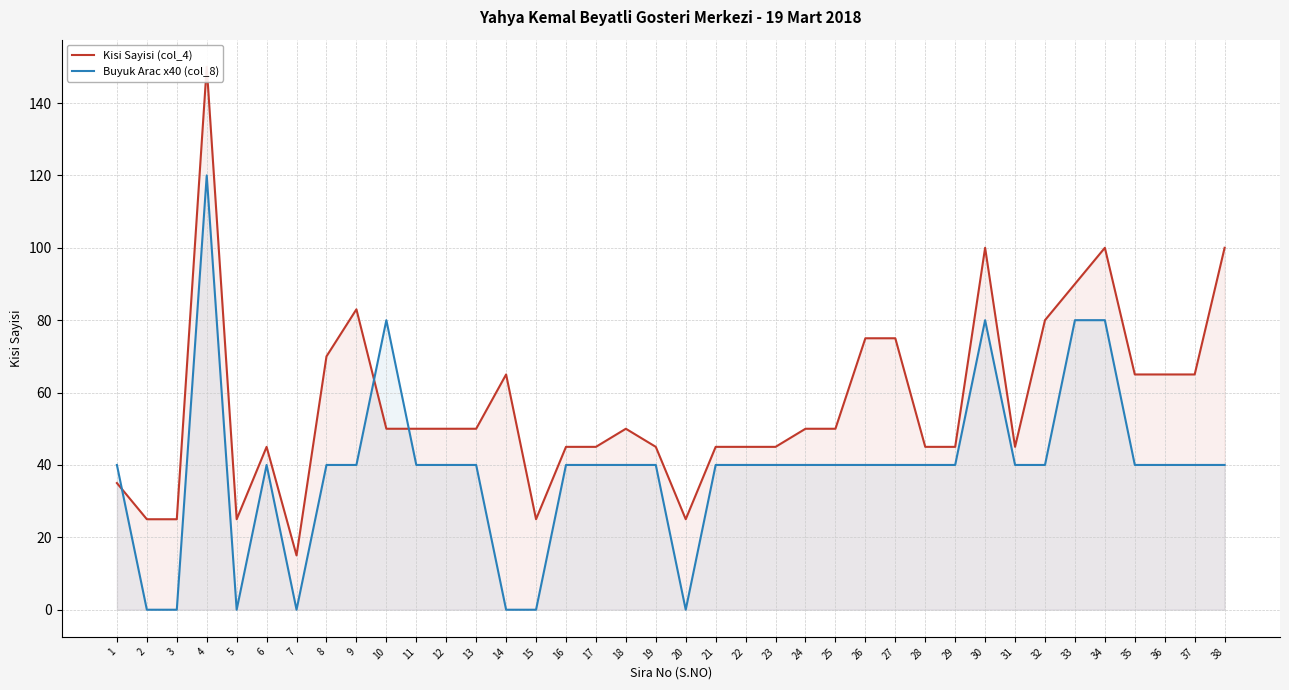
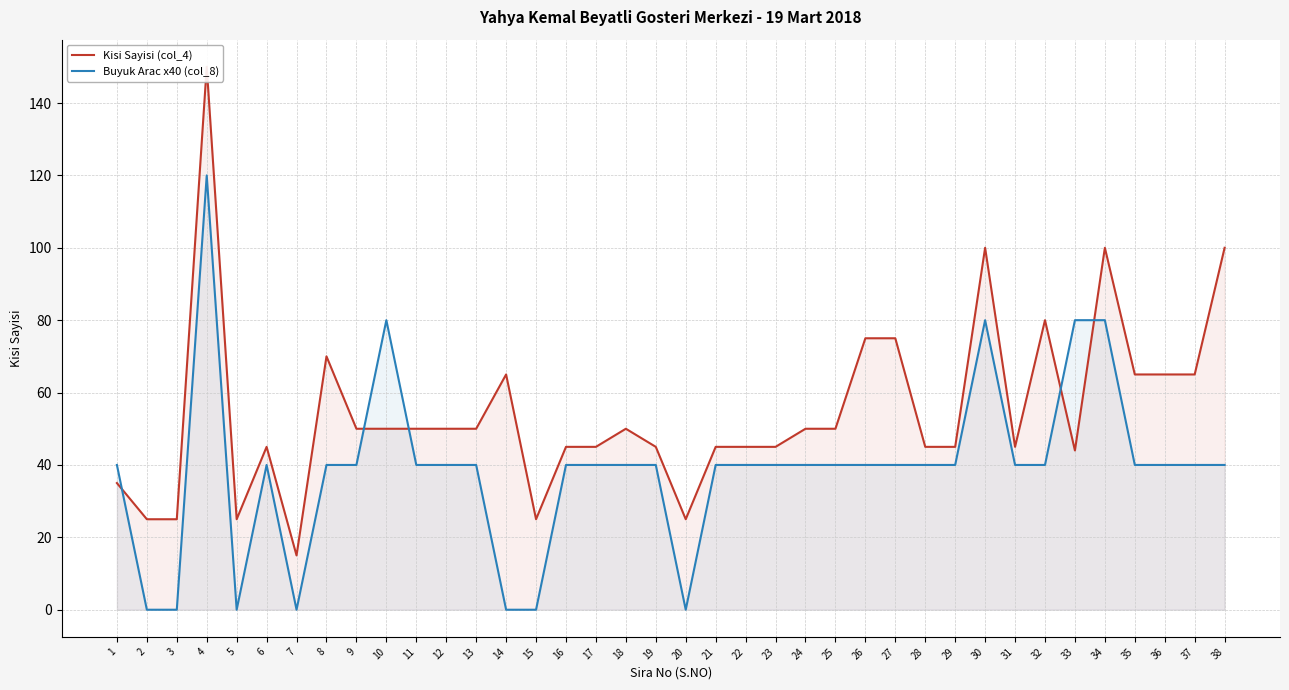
  {
    "Kisi Sayisi (col_4)": {
      "1": 35,
      "2": 25,
      "3": 25,
      "5": 25,
      "6": 45,
      "7": 15,
      "8": 70,
-     "9": 83,
+     "9": 50,
      "10": 50,
      "11": 50,
      "12": 50,
      "13": 50,
      "14": 65,
      "15": 25,
      "16": 45,
      "17": 45,
      "18": 50,
      "19": 45,
      "20": 25,
      "21": 45,
      "22": 45,
      "23": 45,
      "24": 50,
      "25": 50,
      "26": 75,
      "27": 75,
      "28": 45,
      "29": 45,
      "30": 100,
      "31": 45,
      "32": 80,
-     "33": 90,
+     "33": 44,
      "34": 100,
      "35": 65,
      "36": 65,
      "37": 65,
      "38": 100
    },
    "Buyuk Arac x40 (col_8)": {
      "1": 40,
      "2": 0,
      "3": 0,
      "4": 120,
      "5": 0,
      "6": 40,
      "7": 0,
      "8": 40,
      "9": 40,
      "10": 80,
      "11": 40,
      "12": 40,
      "13": 40,
      "14": 0,
      "15": 0,
      "16": 40,
      "17": 40,
      "18": 40,
      "19": 40,
      "20": 0,
      "21": 40,
      "22": 40,
      "23": 40,
      "24": 40,
      "25": 40,
      "26": 40,
      "27": 40,
      "28": 40,
      "29": 40,
      "30": 80,
      "31": 40,
      "32": 40,
      "33": 80,
      "34": 80,
      "35": 40,
      "36": 40,
      "37": 40,
      "38": 40
    }
  }
